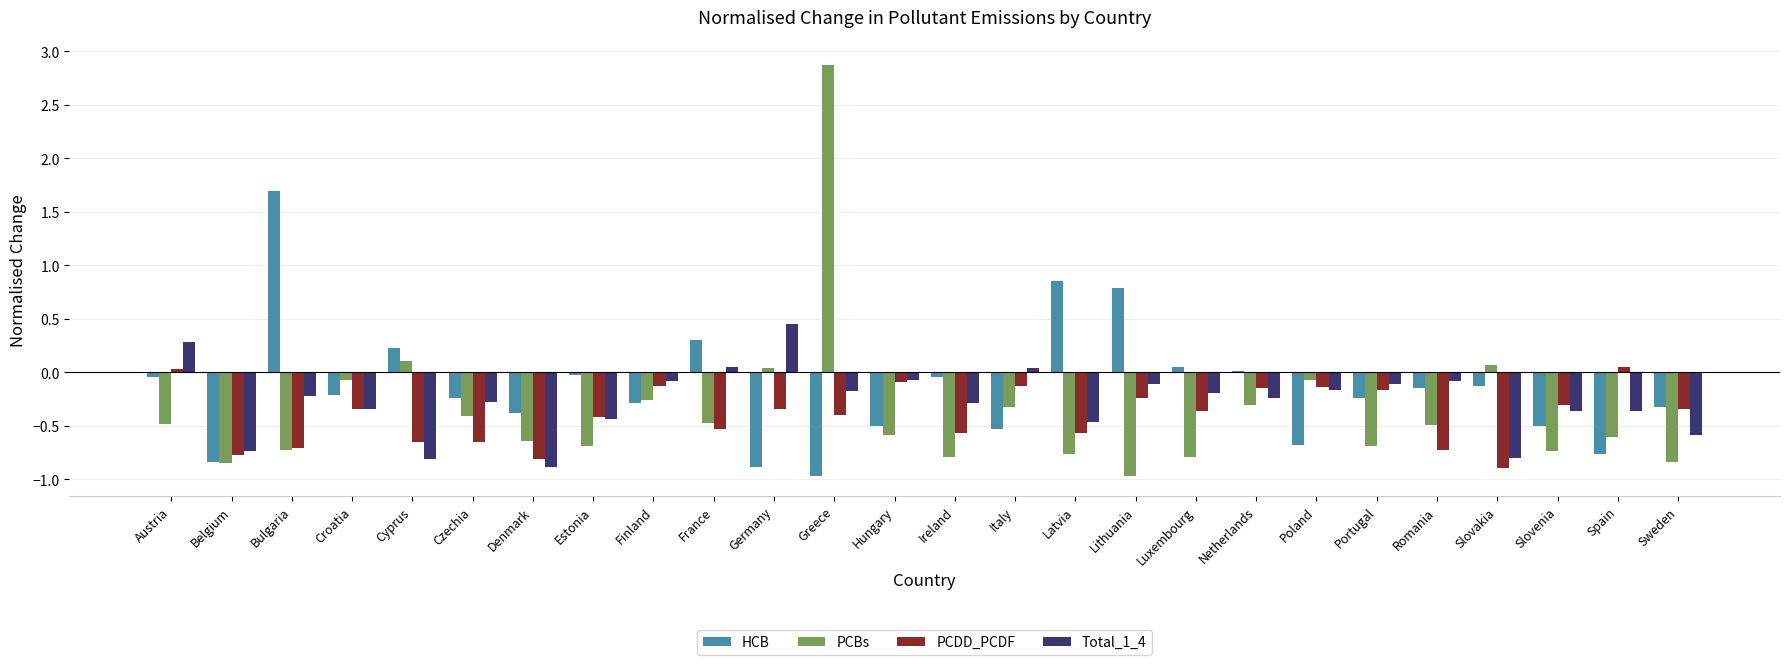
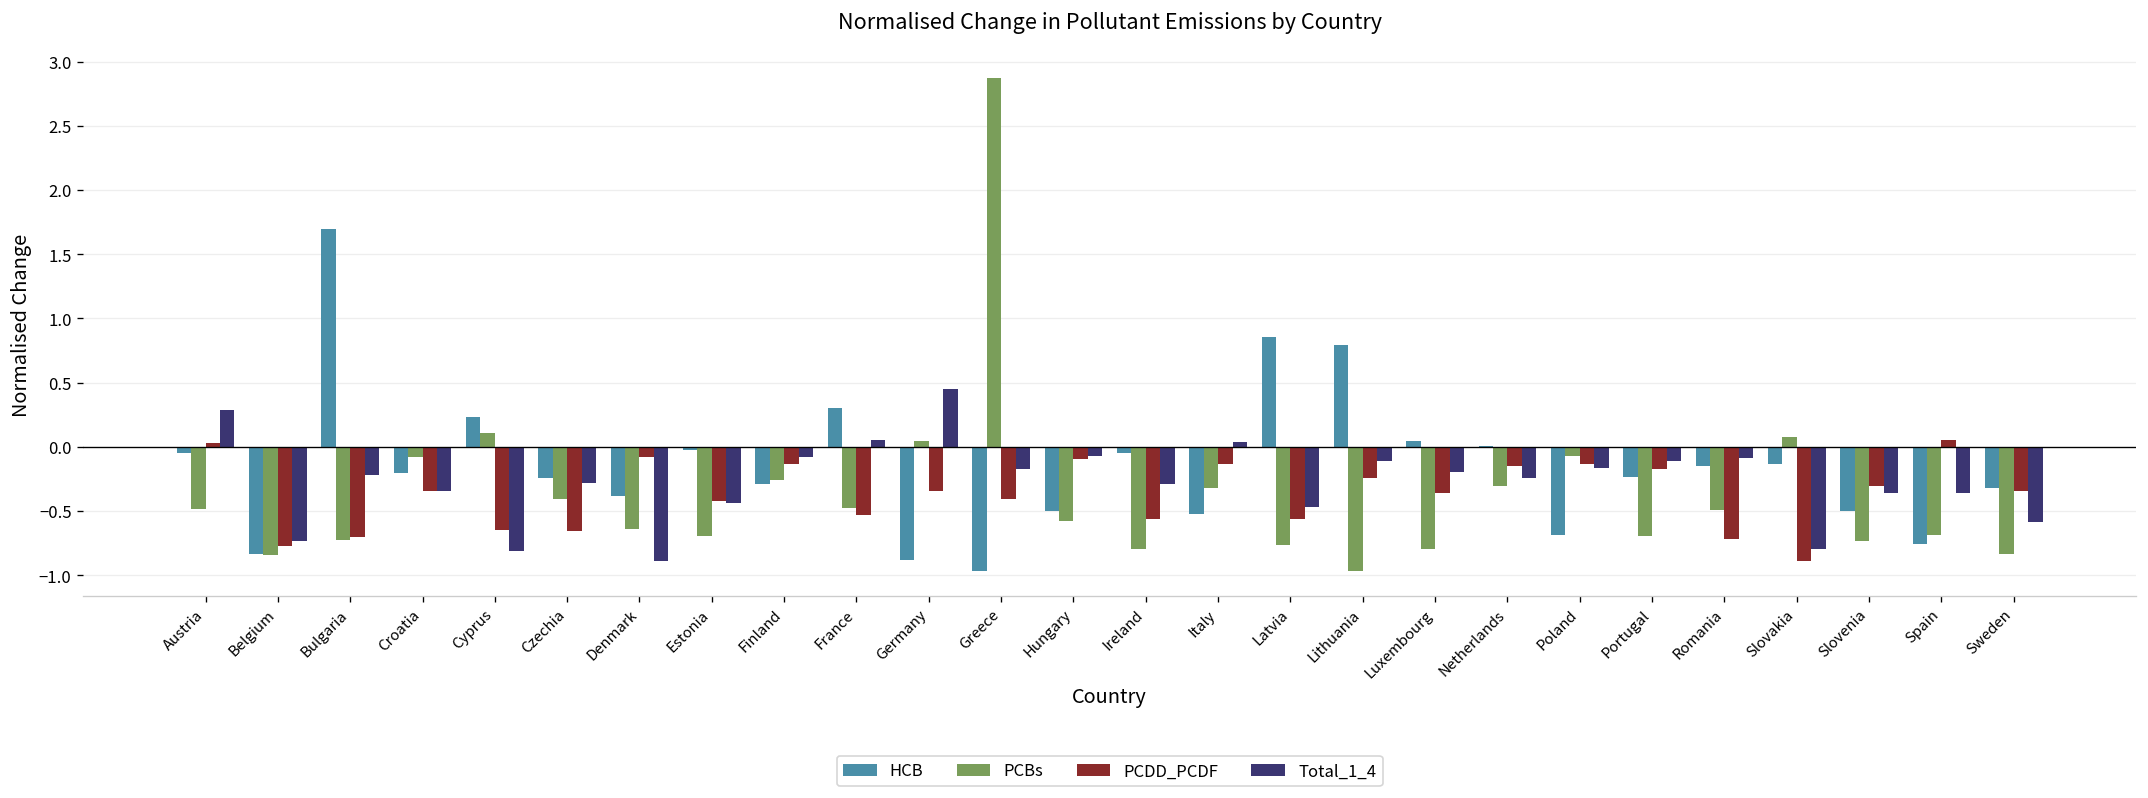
  {
    "HCB": {
      "Austria": -0.04,
      "Belgium": -0.84,
      "Bulgaria": 1.70,
      "Croatia": -0.21,
      "Cyprus": 0.23,
      "Czechia": -0.24,
      "Denmark": -0.38,
      "Estonia": -0.03,
      "Finland": -0.29,
      "France": 0.31,
      "Germany": -0.88,
      "Greece": -0.96,
      "Hungary": -0.50,
      "Ireland": -0.05,
      "Italy": -0.53,
      "Latvia": 0.86,
      "Lithuania": 0.79,
      "Luxembourg": 0.05,
      "Poland": -0.68,
      "Portugal": -0.23,
      "Romania": -0.15,
      "Slovakia": -0.13,
      "Slovenia": -0.50,
      "Spain": -0.76,
      "Sweden": -0.32
    },
    "PCBs": {
      "Austria": -0.48,
      "Belgium": -0.84,
      "Bulgaria": -0.73,
      "Croatia": -0.08,
      "Cyprus": 0.11,
      "Czechia": -0.41,
      "Denmark": -0.64,
      "Estonia": -0.69,
      "Finland": -0.25,
      "France": -0.48,
      "Germany": 0.05,
      "Greece": 2.88,
      "Hungary": -0.58,
      "Ireland": -0.80,
      "Italy": -0.32,
      "Latvia": -0.76,
      "Lithuania": -0.97,
      "Luxembourg": -0.79,
      "Netherlands": -0.31,
      "Poland": -0.07,
      "Portugal": -0.69,
      "Romania": -0.49,
      "Slovakia": 0.07,
      "Slovenia": -0.74,
-     "Spain": -0.60,
+     "Spain": -0.69,
      "Sweden": -0.83
    },
    "PCDD_PCDF": {
      "Austria": 0.03,
      "Belgium": -0.77,
      "Bulgaria": -0.71,
      "Croatia": -0.35,
      "Cyprus": -0.65,
      "Czechia": -0.65,
-     "Denmark": -0.81,
+     "Denmark": -0.08,
      "Estonia": -0.42,
      "Finland": -0.13,
      "France": -0.53,
      "Germany": -0.34,
      "Greece": -0.40,
      "Hungary": -0.09,
      "Ireland": -0.57,
      "Italy": -0.13,
      "Latvia": -0.57,
      "Lithuania": -0.24,
      "Luxembourg": -0.36,
      "Netherlands": -0.15,
      "Poland": -0.14,
      "Portugal": -0.17,
      "Romania": -0.72,
      "Slovakia": -0.89,
      "Slovenia": -0.31,
      "Spain": 0.05,
      "Sweden": -0.34
    },
    "Total_1_4": {
      "Austria": 0.29,
      "Belgium": -0.73,
      "Bulgaria": -0.22,
      "Croatia": -0.34,
      "Cyprus": -0.81,
      "Czechia": -0.28,
      "Denmark": -0.89,
      "Estonia": -0.43,
      "Finland": -0.08,
      "France": 0.05,
      "Germany": 0.45,
      "Greece": -0.18,
      "Hungary": -0.07,
      "Ireland": -0.29,
      "Italy": 0.04,
      "Latvia": -0.47,
      "Lithuania": -0.11,
      "Luxembourg": -0.19,
      "Netherlands": -0.24,
      "Poland": -0.16,
      "Portugal": -0.11,
      "Romania": -0.08,
      "Slovakia": -0.80,
      "Slovenia": -0.36,
      "Spain": -0.36,
      "Sweden": -0.59
    }
  }
